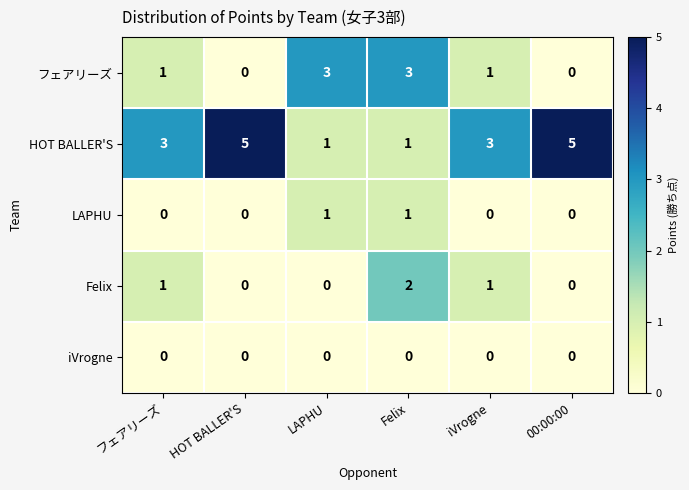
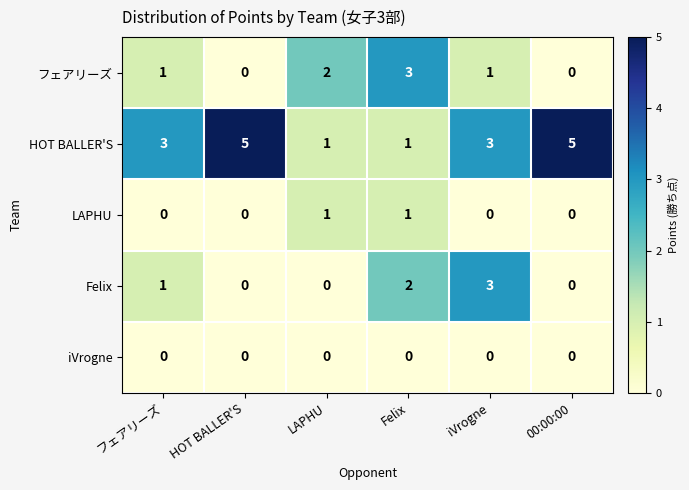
  {
    "フェアリーズ": {
      "フェアリーズ": 1,
      "HOT BALLER'S": 0,
-     "LAPHU": 3,
+     "LAPHU": 2,
      "Felix": 3,
      "iVrogne": 1,
      "00:00:00": 0
    },
    "HOT BALLER'S": {
      "フェアリーズ": 3,
      "HOT BALLER'S": 5,
      "LAPHU": 1,
      "Felix": 1,
      "iVrogne": 3,
      "00:00:00": 5
    },
    "LAPHU": {
      "フェアリーズ": 0,
      "HOT BALLER'S": 0,
      "LAPHU": 1,
      "Felix": 1,
      "iVrogne": 0,
      "00:00:00": 0
    },
    "Felix": {
      "フェアリーズ": 1,
      "HOT BALLER'S": 0,
      "LAPHU": 0,
      "Felix": 2,
-     "iVrogne": 1,
+     "iVrogne": 3,
      "00:00:00": 0
    },
    "iVrogne": {
      "フェアリーズ": 0,
      "HOT BALLER'S": 0,
      "LAPHU": 0,
      "Felix": 0,
      "iVrogne": 0,
      "00:00:00": 0
    }
  }
